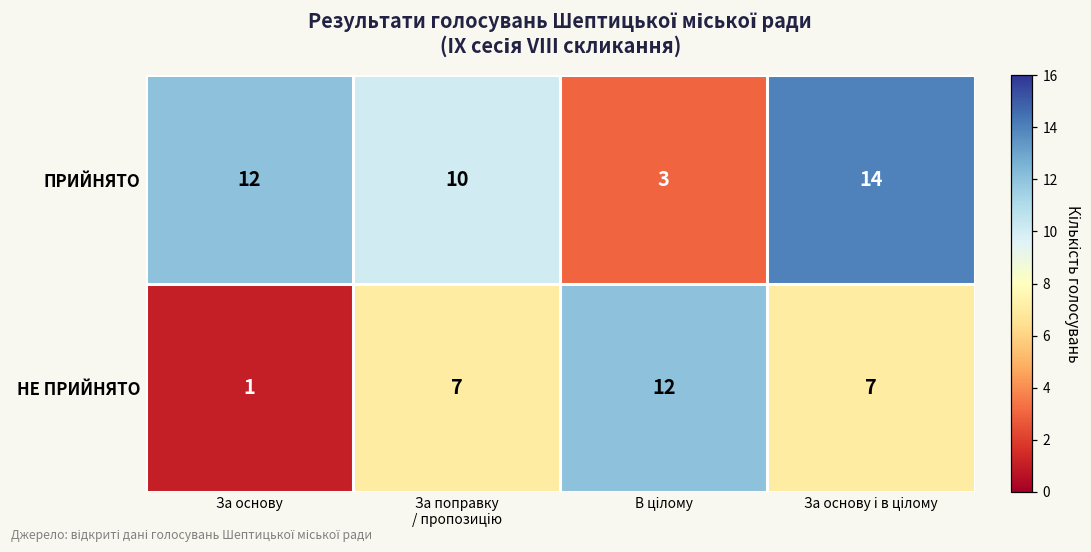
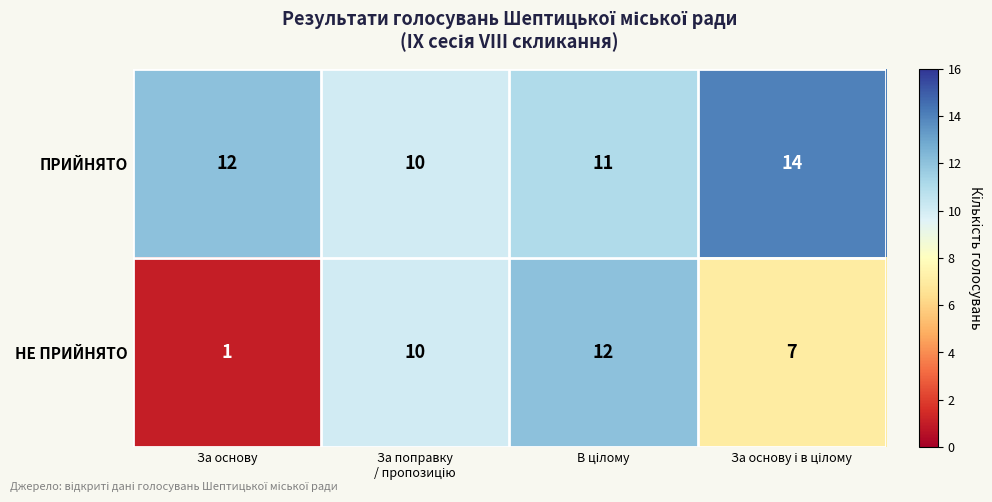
  {
    "ПРИЙНЯТО": {
      "За основу": 12,
      "За поправку / пропозицію": 10,
-     "В цілому": 3,
+     "В цілому": 11,
      "За основу і в цілому": 14
    },
    "НЕ ПРИЙНЯТО": {
      "За основу": 1,
-     "За поправку / пропозицію": 7,
+     "За поправку / пропозицію": 10,
      "В цілому": 12,
      "За основу і в цілому": 7
    }
  }
